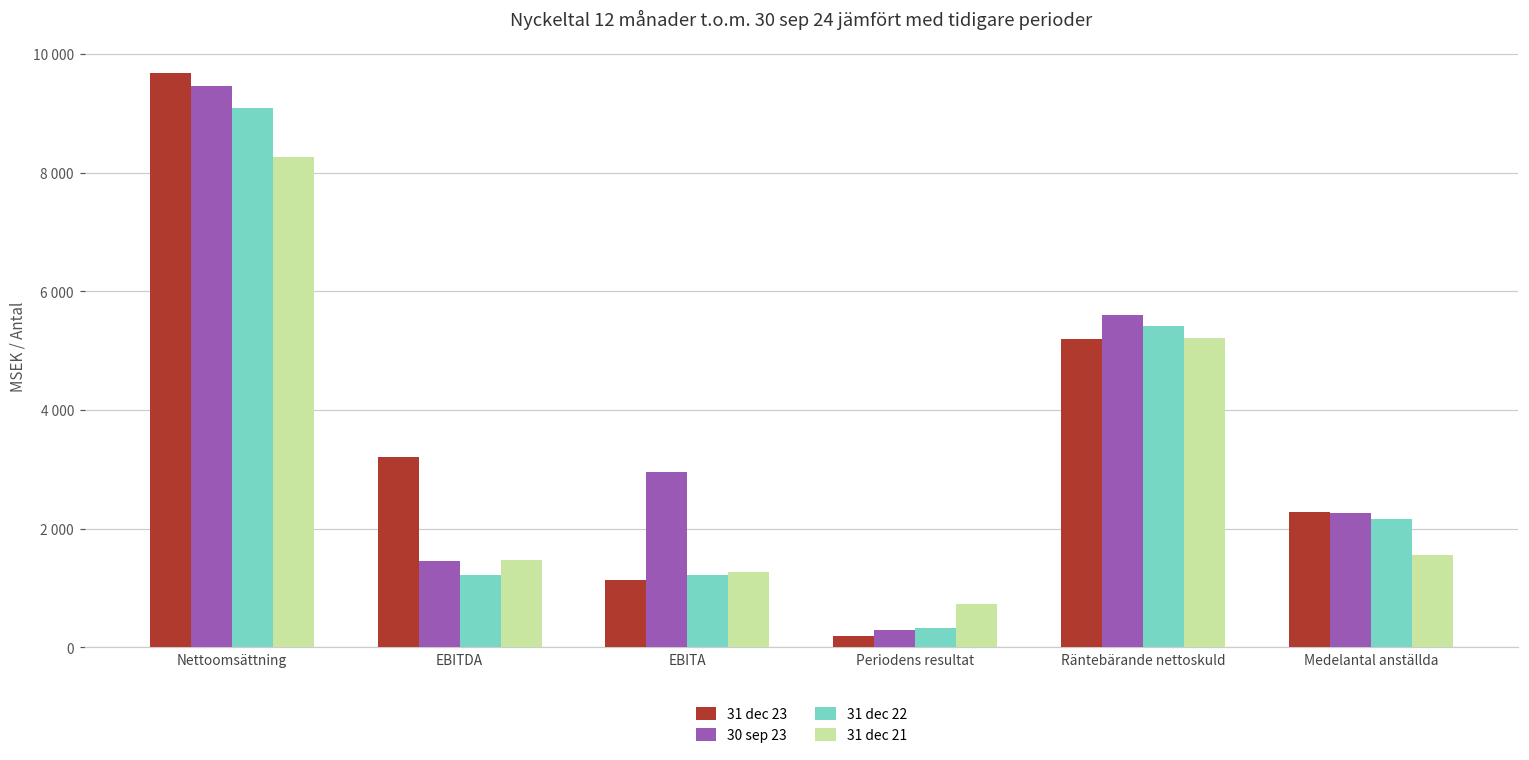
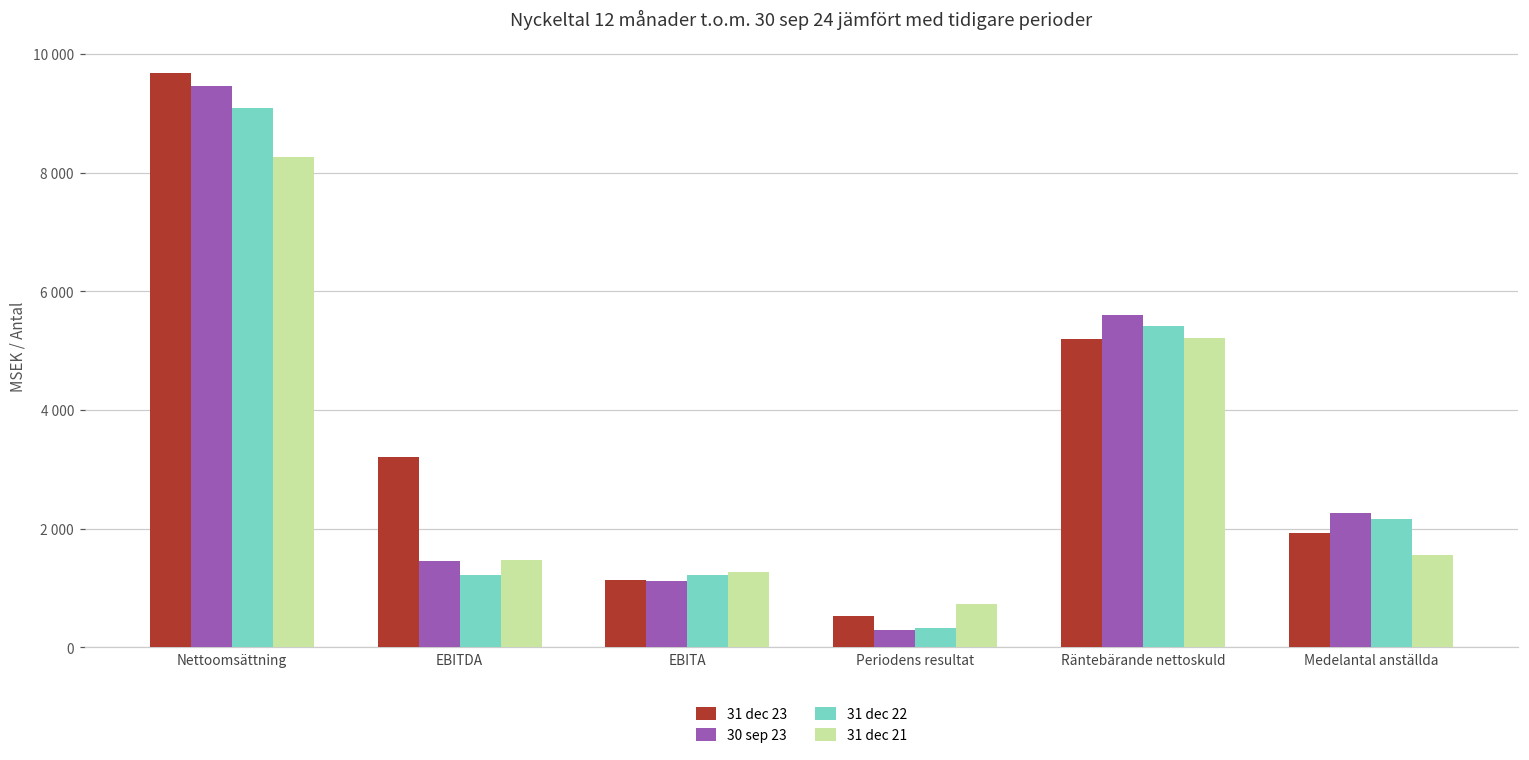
  {
    "31 dec 23": {
      "Nettoomsättning": 9700,
      "EBITDA": 3200,
      "EBITA": 1100,
-     "Periodens resultat": 200,
+     "Periodens resultat": 500,
      "Räntebärande nettoskuld": 5200,
-     "Medelantal anställda": 2300
+     "Medelantal anställda": 1900
    },
    "30 sep 23": {
      "Nettoomsättning": 9500,
      "EBITDA": 1500,
-     "EBITA": 3000,
+     "EBITA": 1100,
      "Periodens resultat": 300,
      "Räntebärande nettoskuld": 5600,
      "Medelantal anställda": 2300
    },
    "31 dec 22": {
      "Nettoomsättning": 9100,
      "EBITDA": 1200,
      "EBITA": 1200,
      "Periodens resultat": 300,
      "Räntebärande nettoskuld": 5400,
      "Medelantal anställda": 2200
    },
    "31 dec 21": {
      "Nettoomsättning": 8300,
      "EBITDA": 1500,
      "EBITA": 1300,
      "Periodens resultat": 700,
      "Räntebärande nettoskuld": 5200,
      "Medelantal anställda": 1500
    }
  }
